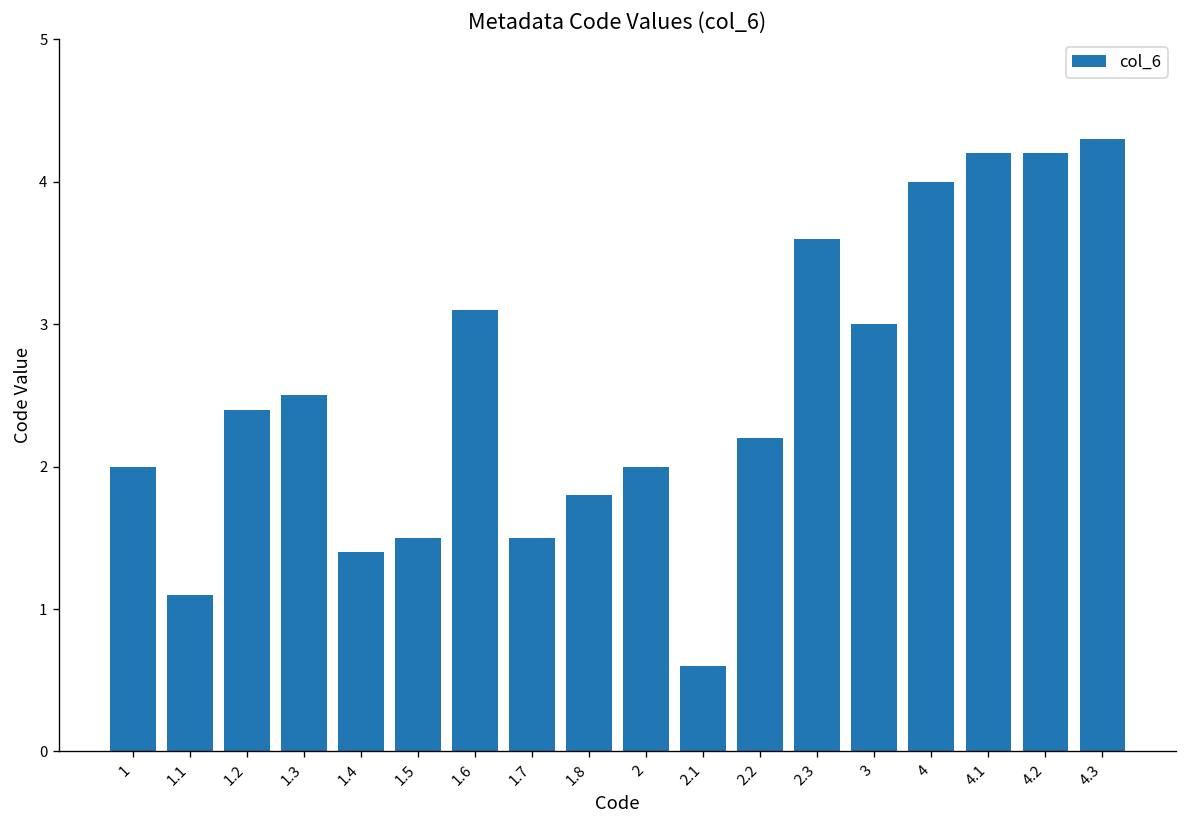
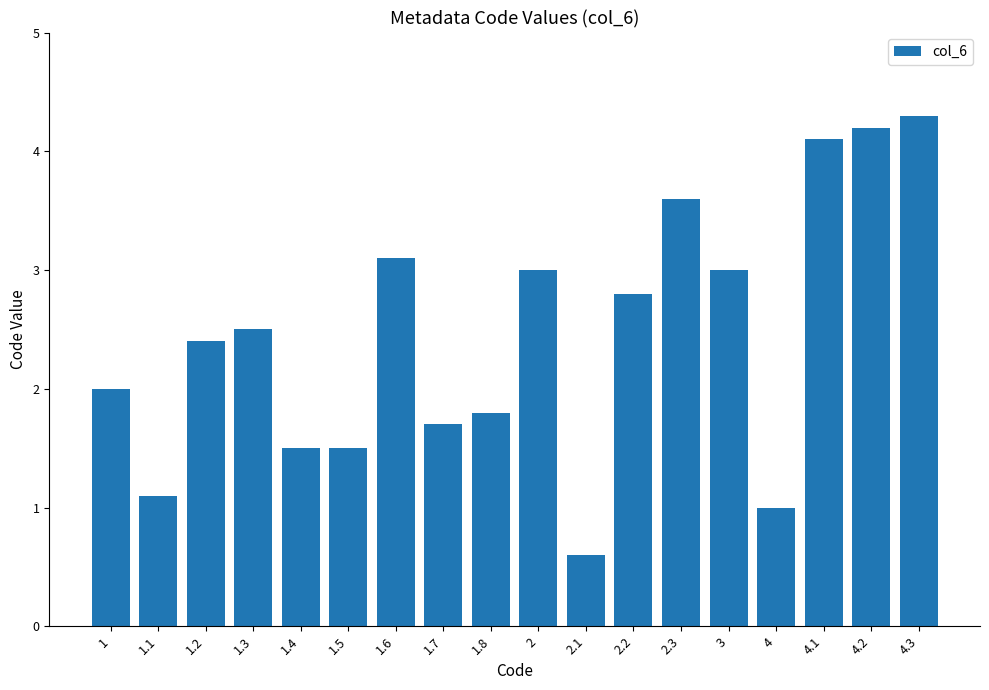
  {
    "1": 2.0,
    "1.1": 1.1,
    "1.2": 2.4,
    "1.3": 2.5,
-   "1.4": 1.4,
+   "1.4": 1.5,
    "1.5": 1.5,
    "1.6": 3.1,
-   "1.7": 1.5,
+   "1.7": 1.7,
    "1.8": 1.8,
-   "2": 2,
+   "2": 3,
    "2.1": 0.6,
-   "2.2": 2.2,
+   "2.2": 2.8,
    "2.3": 3.6,
    "3": 3.0,
-   "4": 4,
-   "4.1": 4.2,
+   "4": 1,
+   "4.1": 4.1,
    "4.2": 4.2,
    "4.3": 4.3
  }
